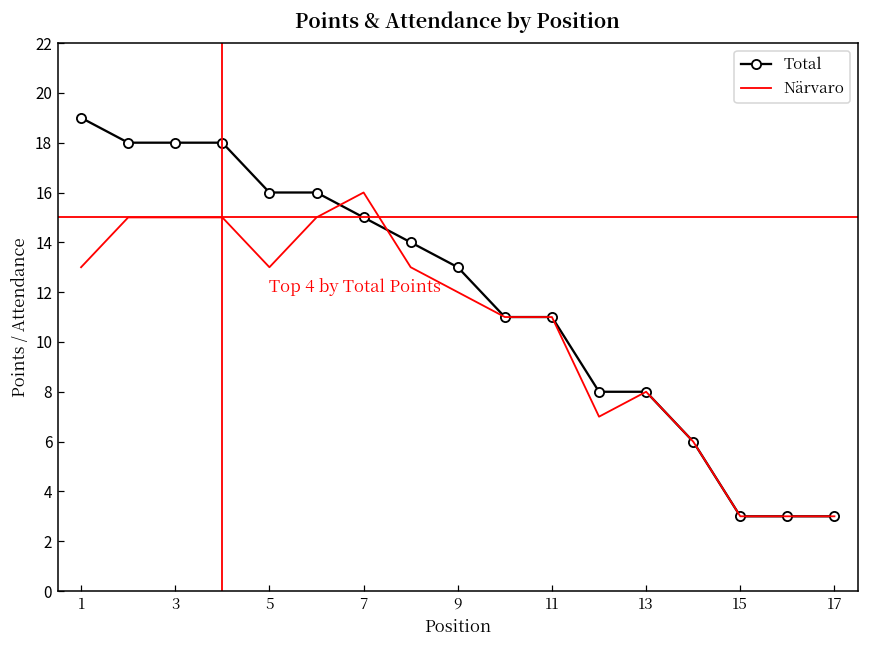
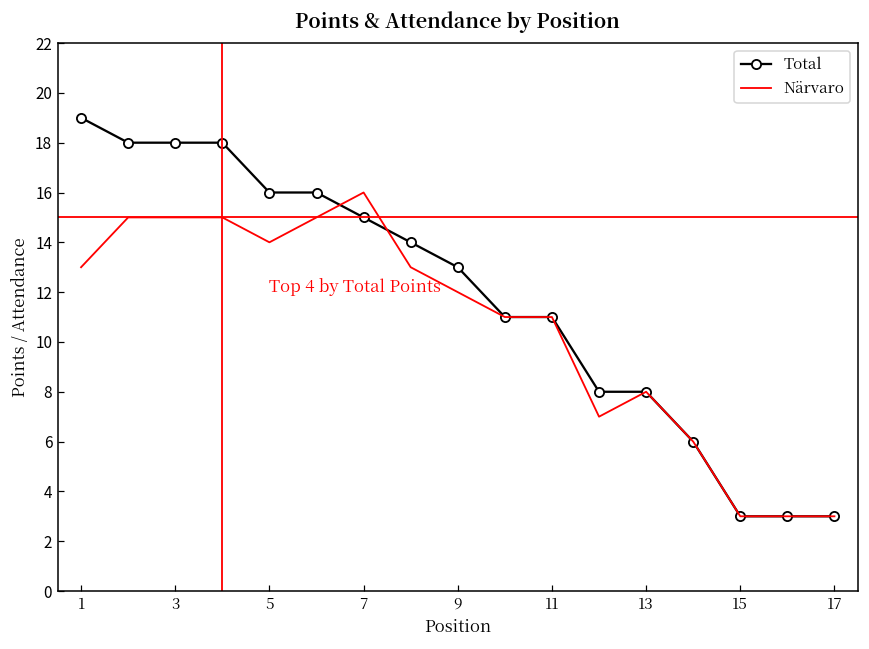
  {
    "Total": {
      "1": 19,
      "3": 18,
      "5": 16,
      "7": 15,
      "9": 13
    },
    "Närvaro": {
      "1": 13,
      "3": 15,
-     "5": 13,
+     "5": 14,
      "7": 16,
      "9": 12
    }
  }
